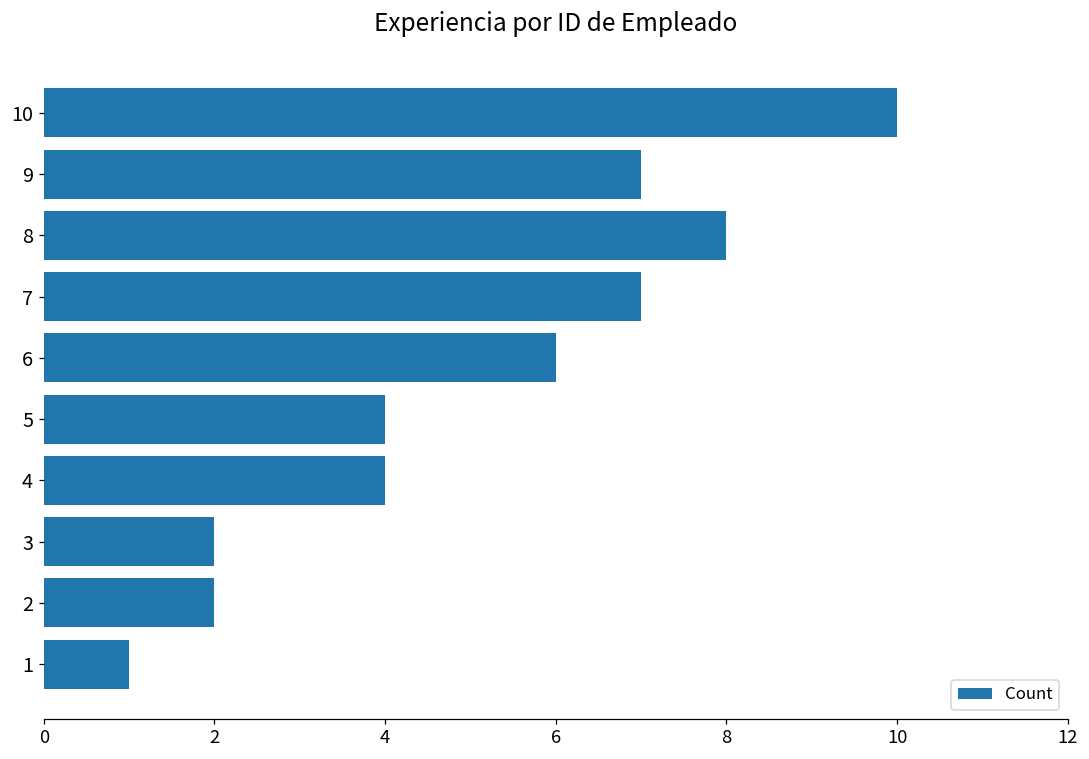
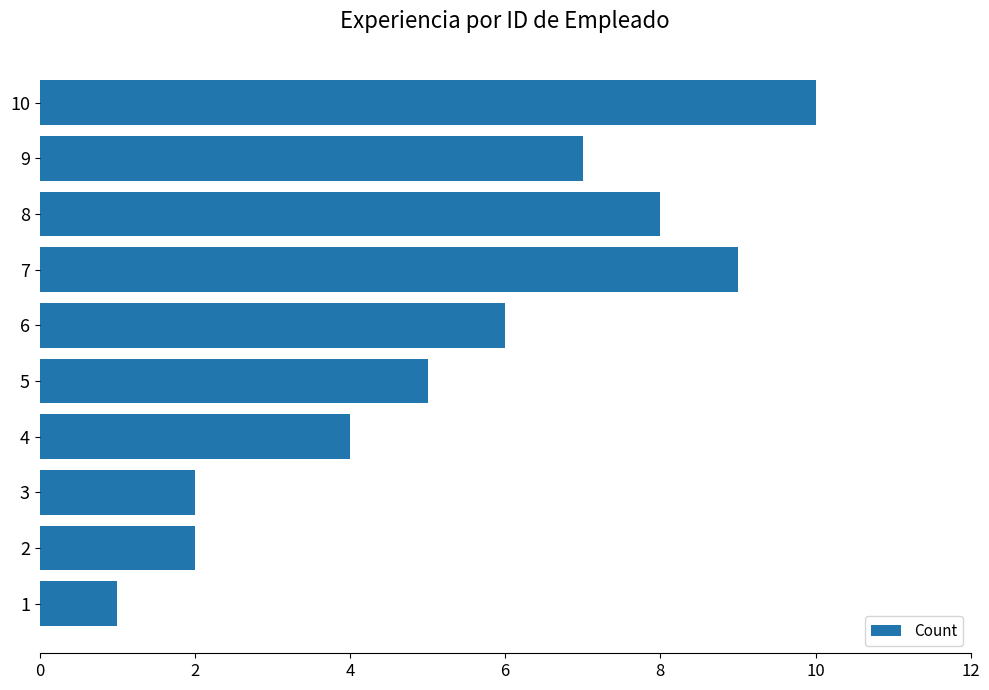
  {
    "10": 10,
    "9": 7,
    "8": 8,
-   "7": 7,
+   "7": 9,
    "6": 6,
-   "5": 4,
+   "5": 5,
    "4": 4,
    "3": 2,
    "2": 2,
    "1": 1
  }
